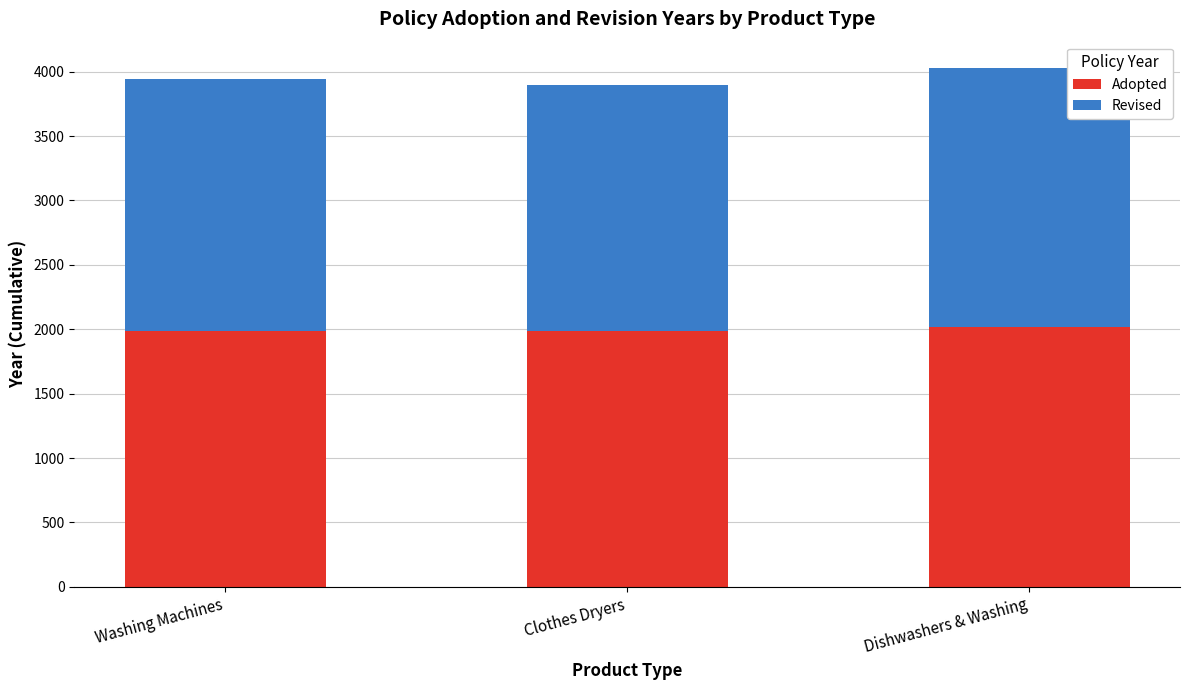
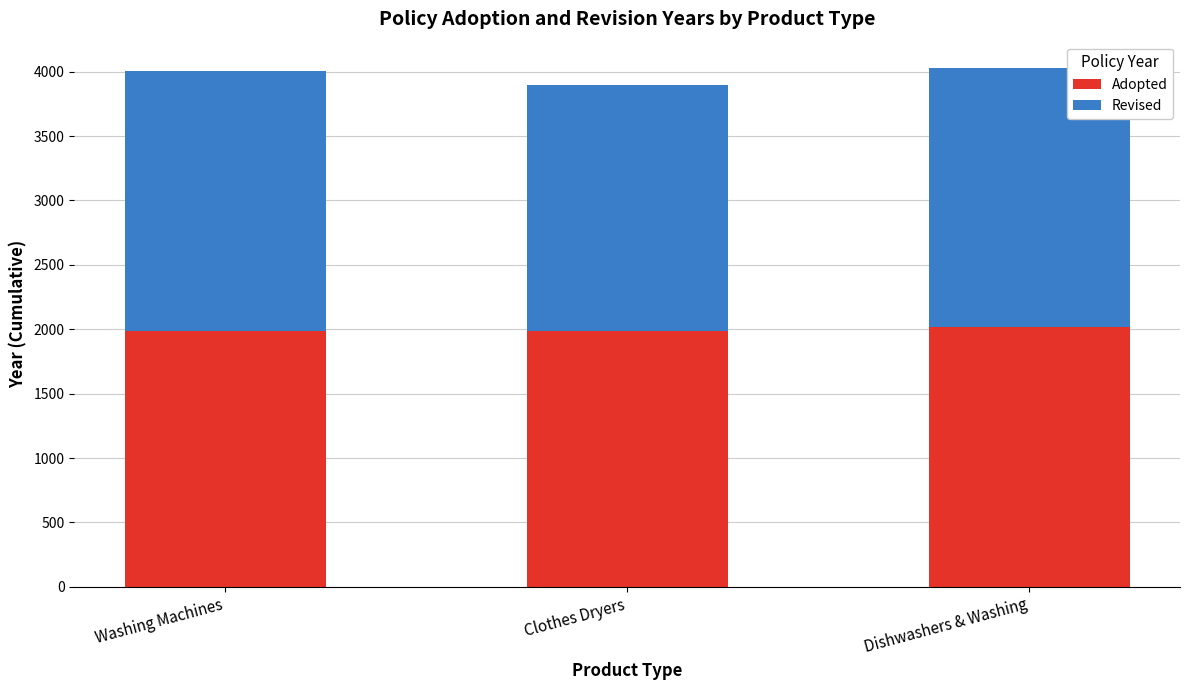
  {
    "Adopted": {
      "Washing Machines": 1990,
      "Clothes Dryers": 1990,
      "Dishwashers & Washing": 2020
    },
    "Revised": {
-     "Washing Machines": 1950,
+     "Washing Machines": 2020,
      "Clothes Dryers": 1910,
      "Dishwashers & Washing": 2020
    }
  }
